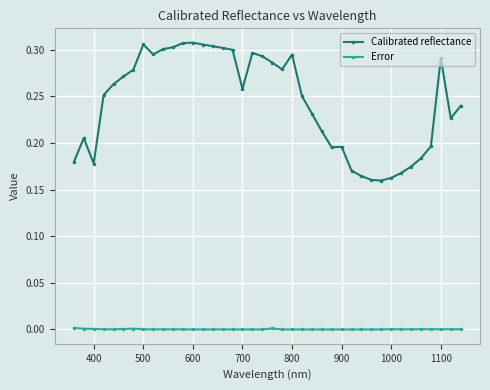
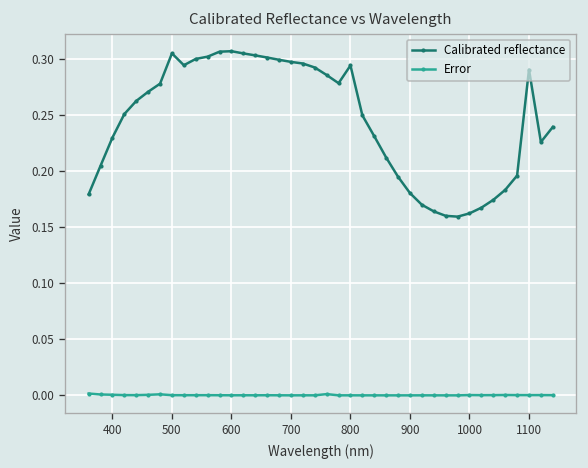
  {
    "Calibrated reflectance": {
-     "400": 0.18,
+     "400": 0.23,
      "500": 0.31,
      "600": 0.31,
-     "700": 0.26,
+     "700": 0.30,
      "800": 0.29,
-     "900": 0.20,
+     "900": 0.18,
      "1000": 0.16
    },
    "Error": {
      "400": 0.00,
      "500": 0.00,
      "600": 0.00,
      "700": 0.00,
      "800": 0.00,
      "900": 0.00,
      "1000": 0.00,
      "1100": 0.00
    }
  }
